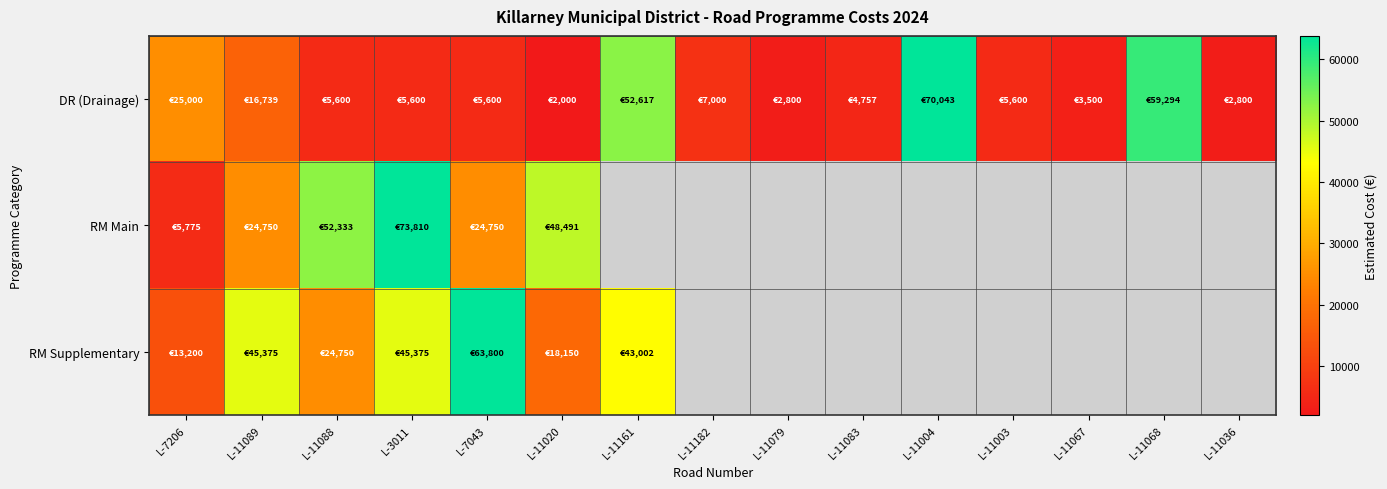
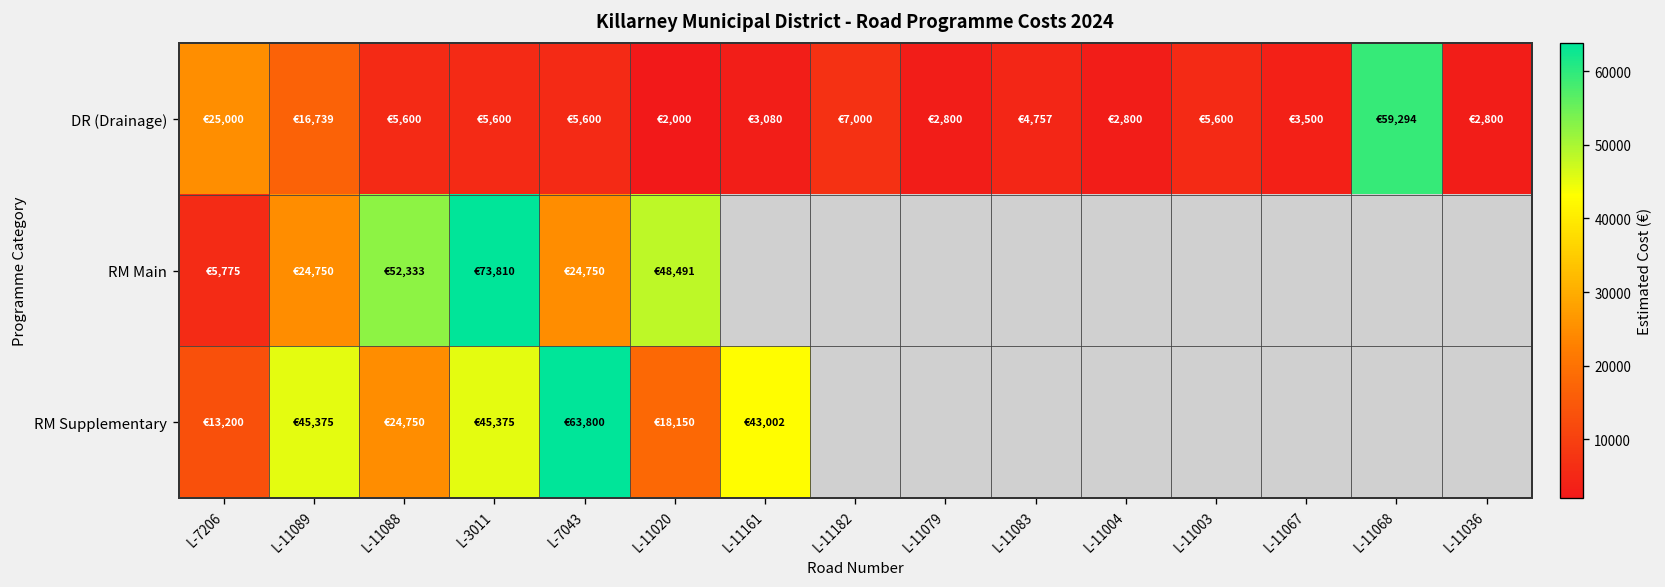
  {
    "DR (Drainage)": {
      "L-7206": "€25,000",
      "L-11089": "€16,739",
      "L-11088": "€5,600",
      "L-3011": "€5,600",
      "L-7043": "€5,600",
      "L-11020": "€2,000",
-     "L-11161": "€52,617",
+     "L-11161": "€3,080",
      "L-11182": "€7,000",
      "L-11079": "€2,800",
      "L-11083": "€4,757",
-     "L-11004": "€70,043",
+     "L-11004": "€2,800",
      "L-11003": "€5,600",
      "L-11067": "€3,500",
      "L-11068": "€59,294",
      "L-11036": "€2,800"
    },
    "RM Main": {
      "L-7206": "€5,775",
      "L-11089": "€24,750",
      "L-11088": "€52,333",
      "L-3011": "€73,810",
      "L-7043": "€24,750",
      "L-11020": "€48,491"
    },
    "RM Supplementary": {
      "L-7206": "€13,200",
      "L-11089": "€45,375",
      "L-11088": "€24,750",
      "L-3011": "€45,375",
      "L-7043": "€63,800",
      "L-11020": "€18,150",
      "L-11161": "€43,002"
    }
  }
